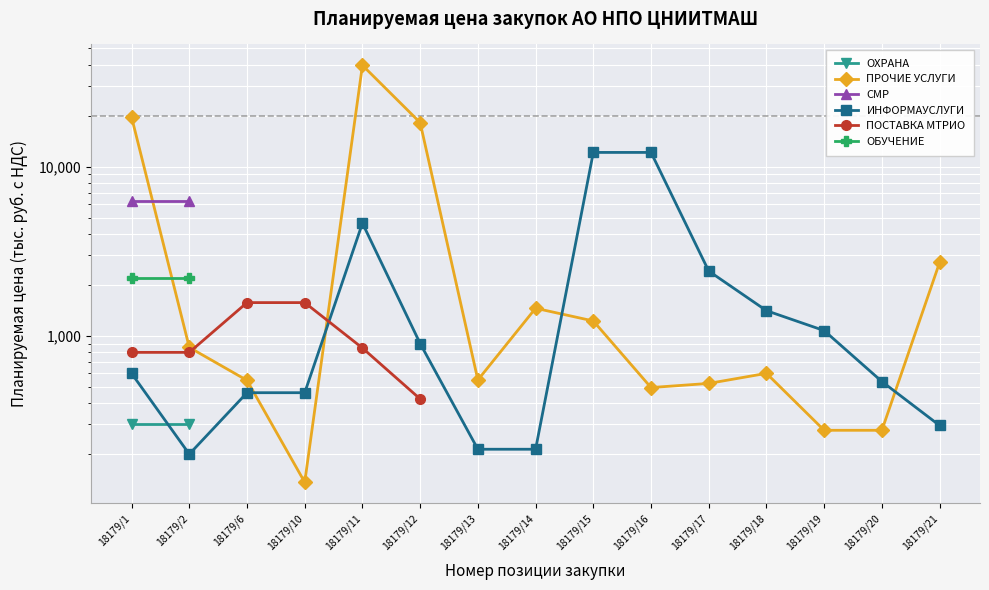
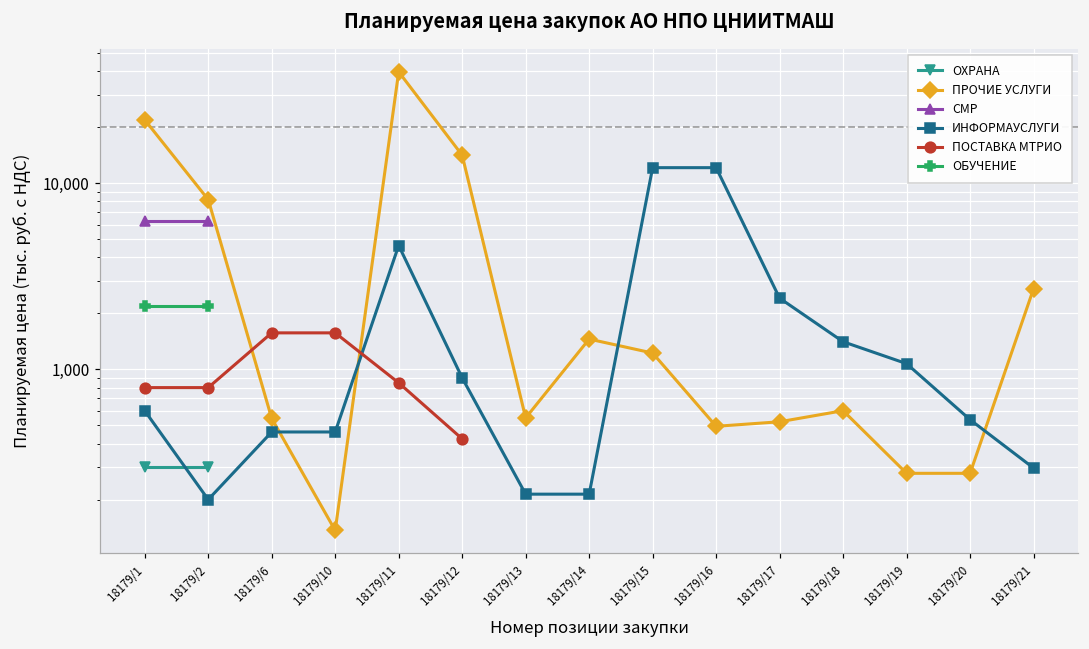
  {
    "ПРОЧИЕ УСЛУГИ": {
-     "18179/1": "20,000",
-     "18179/2": "900",
+     "18179/1": "22,000",
+     "18179/2": "8,000",
      "18179/6": "550",
      "18179/10": "140",
      "18179/11": "40,000",
-     "18179/12": "18,000",
+     "18179/12": "14,000",
      "18179/13": "550",
      "18179/14": "1,500",
      "18179/15": "1,200",
      "18179/16": "500",
      "18179/17": "520",
      "18179/18": "600",
      "18179/19": "280",
      "18179/20": "280",
      "18179/21": "2,700"
    },
    "СМР": {
      "18179/1": "6,300",
      "18179/2": "6,300"
    },
    "ПОСТАВКА МТРИО": {
      "18179/1": "800",
      "18179/2": "800",
      "18179/6": "1,600",
      "18179/10": "1,600",
      "18179/11": "800",
      "18179/12": "420"
    }
  }
